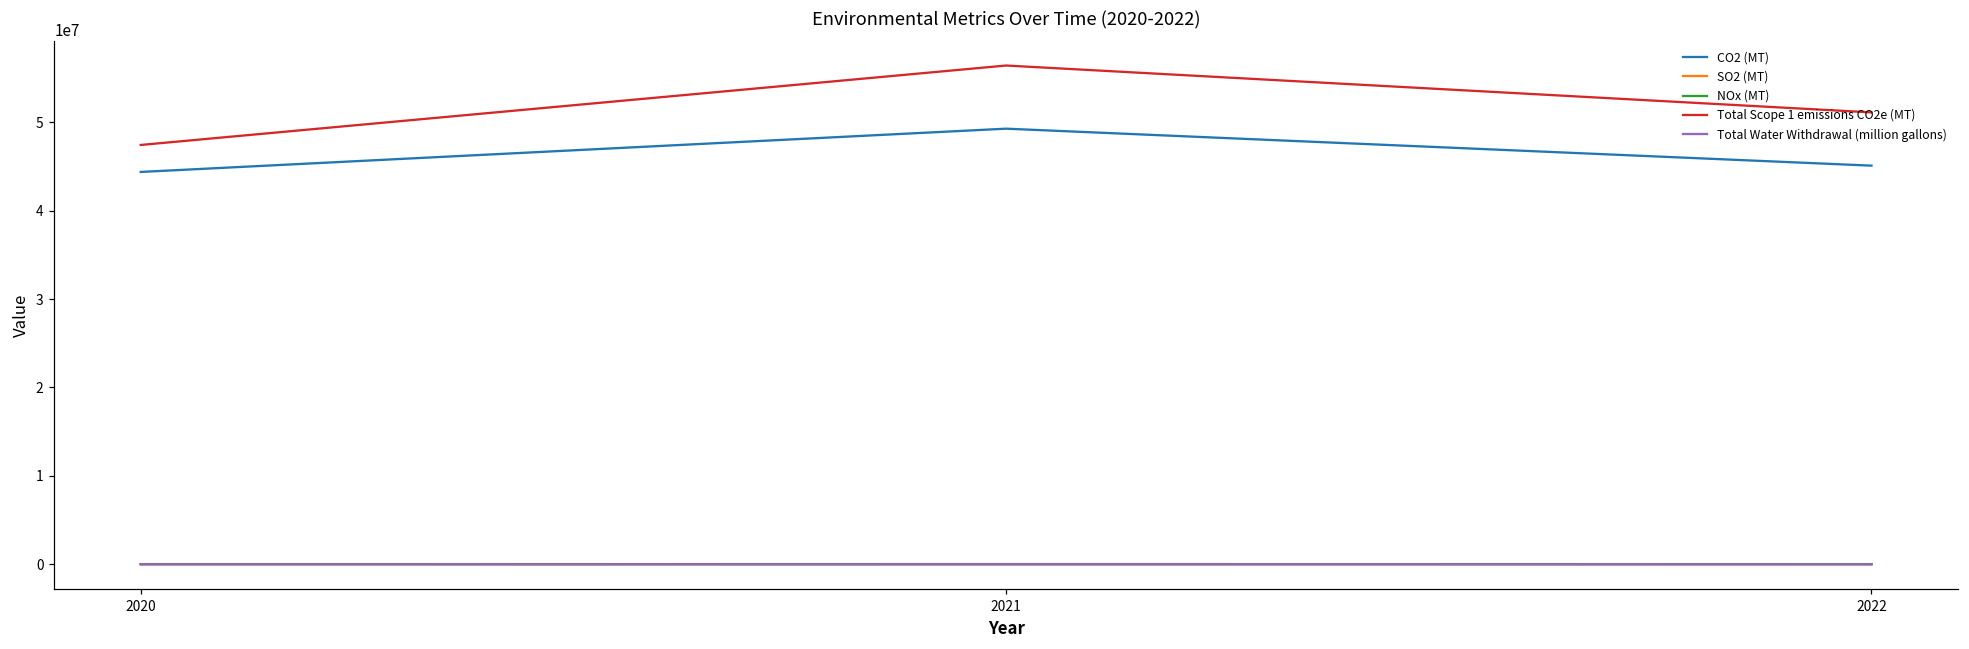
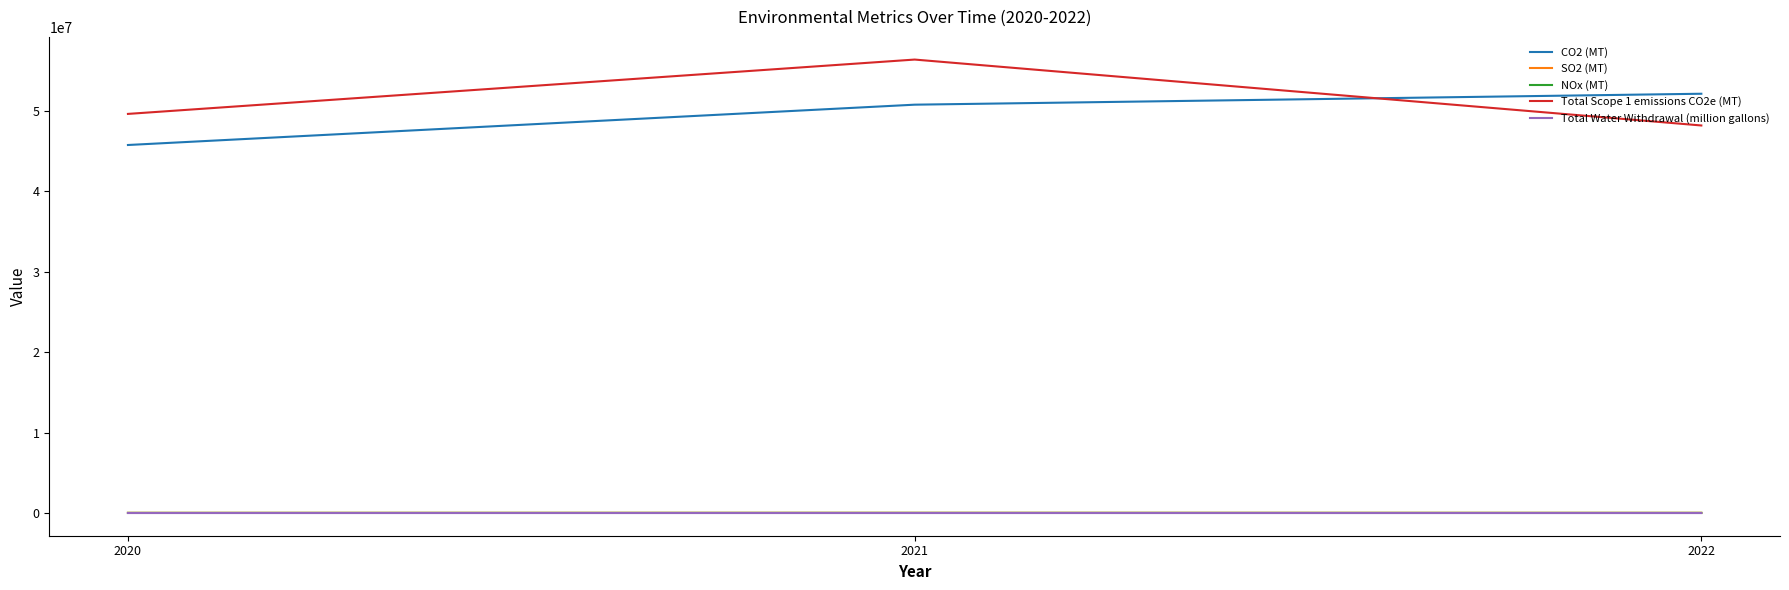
  {
    "CO2 (MT)": {
-     "2020": 44000000,
-     "2021": 49000000,
-     "2022": 45000000
+     "2020": 46000000,
+     "2021": 51000000,
+     "2022": 52000000
    },
    "Total Water Withdrawal (million gallons)": {
      "2020": 0,
      "2021": 0,
      "2022": 0
    },
    "Total Scope 1 emissions CO2e (MT)": {
-     "2020": 47000000,
+     "2020": 50000000,
      "2021": 56000000,
-     "2022": 51000000
+     "2022": 48000000
    }
  }
